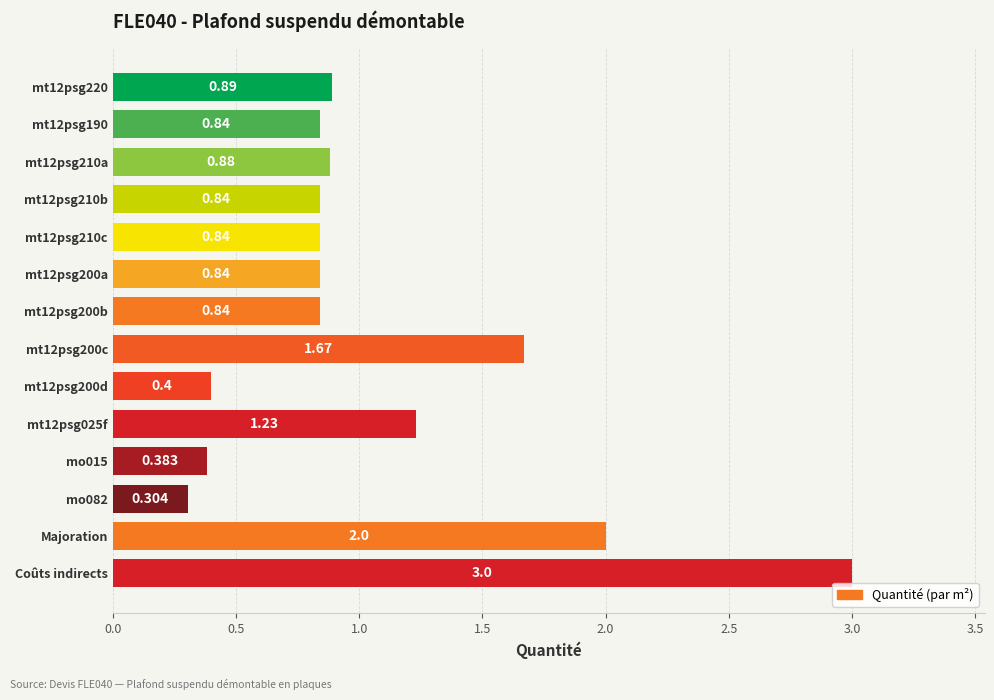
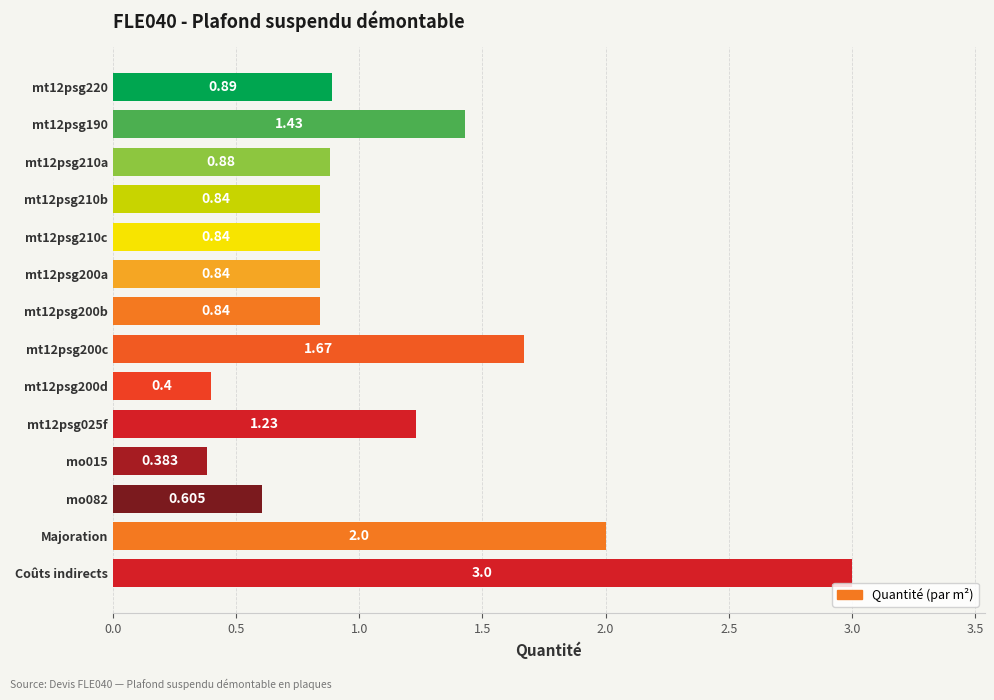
  {
    "mt12psg220": 0.89,
-   "mt12psg190": 0.84,
+   "mt12psg190": 1.43,
    "mt12psg210a": 0.88,
    "mt12psg210b": 0.84,
    "mt12psg210c": 0.84,
    "mt12psg200a": 0.84,
    "mt12psg200b": 0.84,
    "mt12psg200c": 1.67,
    "mt12psg200d": 0.4,
    "mt12psg025f": 1.23,
    "mo015": 0.383,
-   "mo082": 0.304,
+   "mo082": 0.605,
    "Majoration": 2.0,
    "Coûts indirects": 3.0
  }
